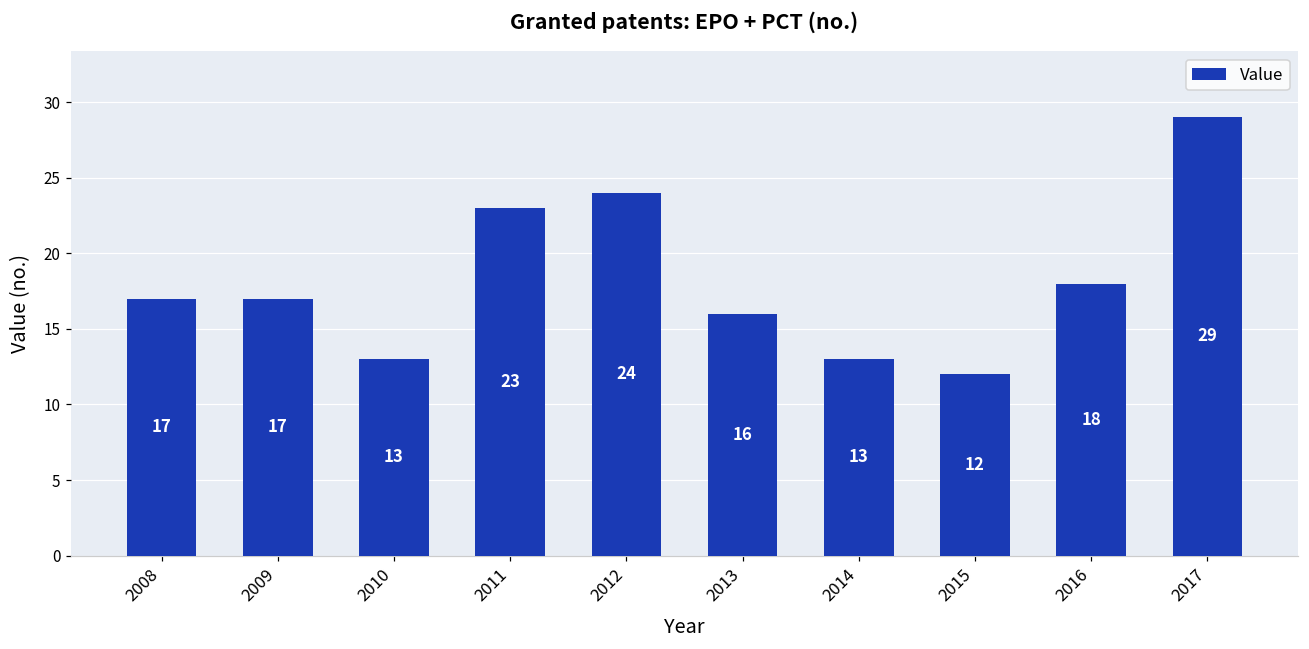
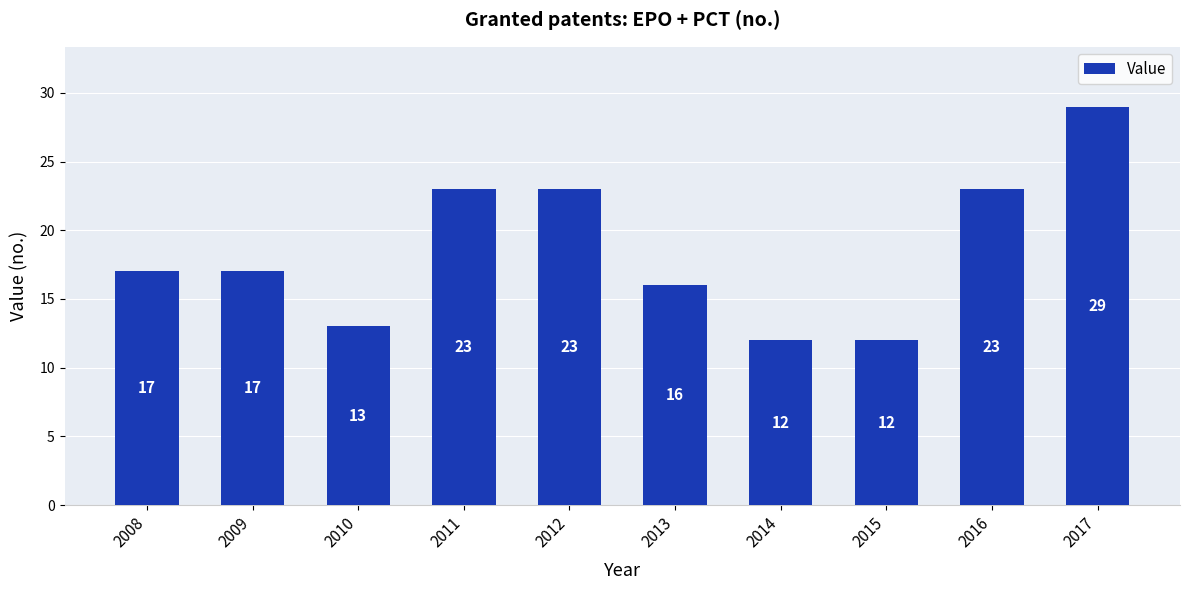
  {
    "2008": 17,
    "2009": 17,
    "2010": 13,
    "2011": 23,
-   "2012": 24,
+   "2012": 23,
    "2013": 16,
-   "2014": 13,
+   "2014": 12,
    "2015": 12,
-   "2016": 18,
+   "2016": 23,
    "2017": 29
  }
